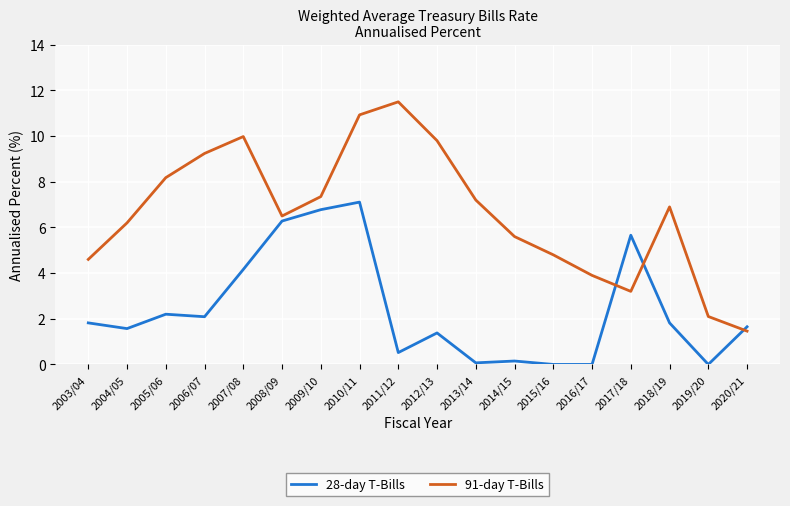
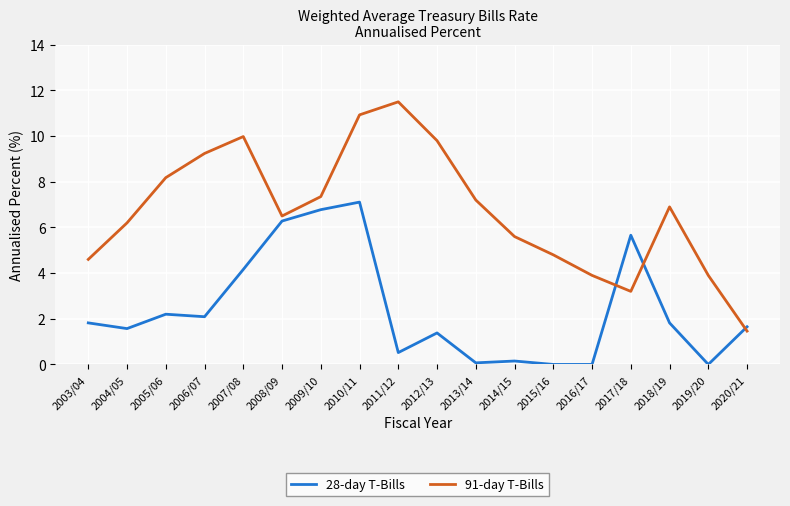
  {
    "28-day T-Bills": {
      "2003/04": 1.8,
      "2004/05": 1.6,
      "2005/06": 2.2,
      "2006/07": 2.1,
      "2007/08": 4.2,
      "2008/09": 6.3,
      "2009/10": 6.8,
      "2010/11": 7.1,
      "2011/12": 0.5,
      "2012/13": 1.4,
      "2013/14": 0.1,
      "2014/15": 0.2,
      "2015/16": 0.0,
      "2016/17": 0.0,
      "2017/18": 5.7,
      "2018/19": 1.8,
      "2019/20": 0.0,
      "2020/21": 1.7
    },
    "91-day T-Bills": {
      "2003/04": 4.6,
      "2004/05": 6.2,
      "2005/06": 8.2,
      "2006/07": 9.2,
      "2007/08": 10.0,
      "2008/09": 6.5,
      "2009/10": 7.4,
      "2010/11": 10.9,
      "2011/12": 11.5,
      "2012/13": 9.8,
      "2013/14": 7.2,
      "2014/15": 5.6,
      "2015/16": 4.8,
      "2016/17": 3.9,
      "2017/18": 3.2,
      "2018/19": 6.9,
-     "2019/20": 2.1,
+     "2019/20": 3.9,
      "2020/21": 1.5
    }
  }
